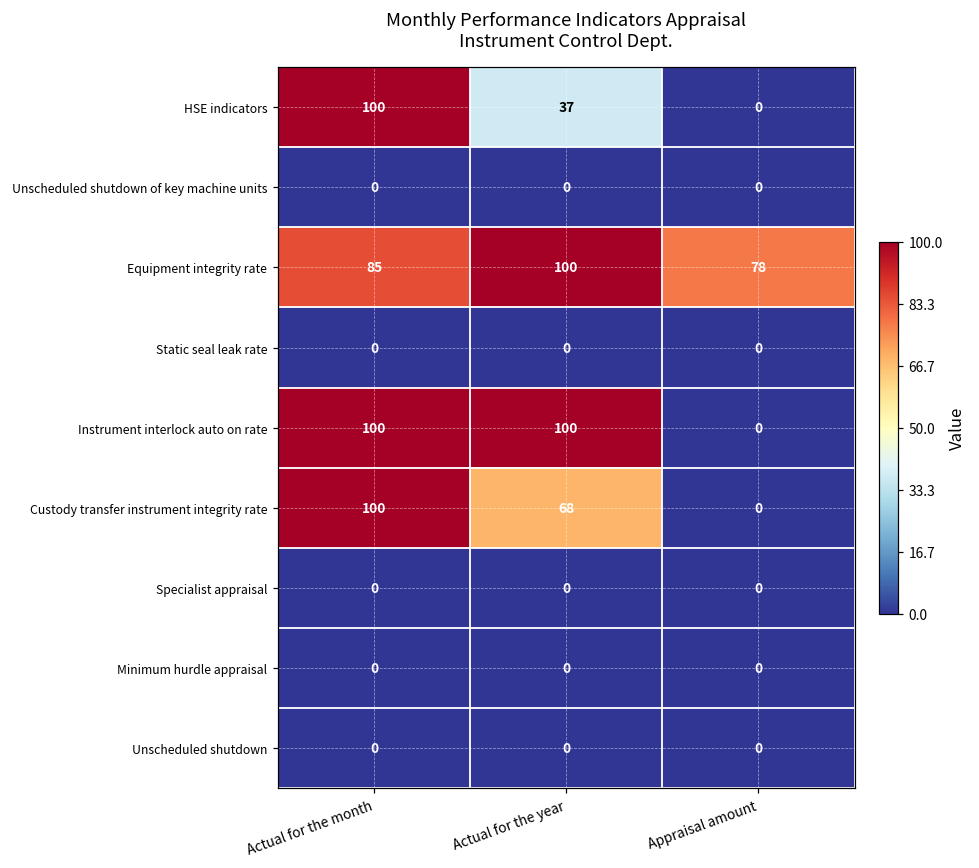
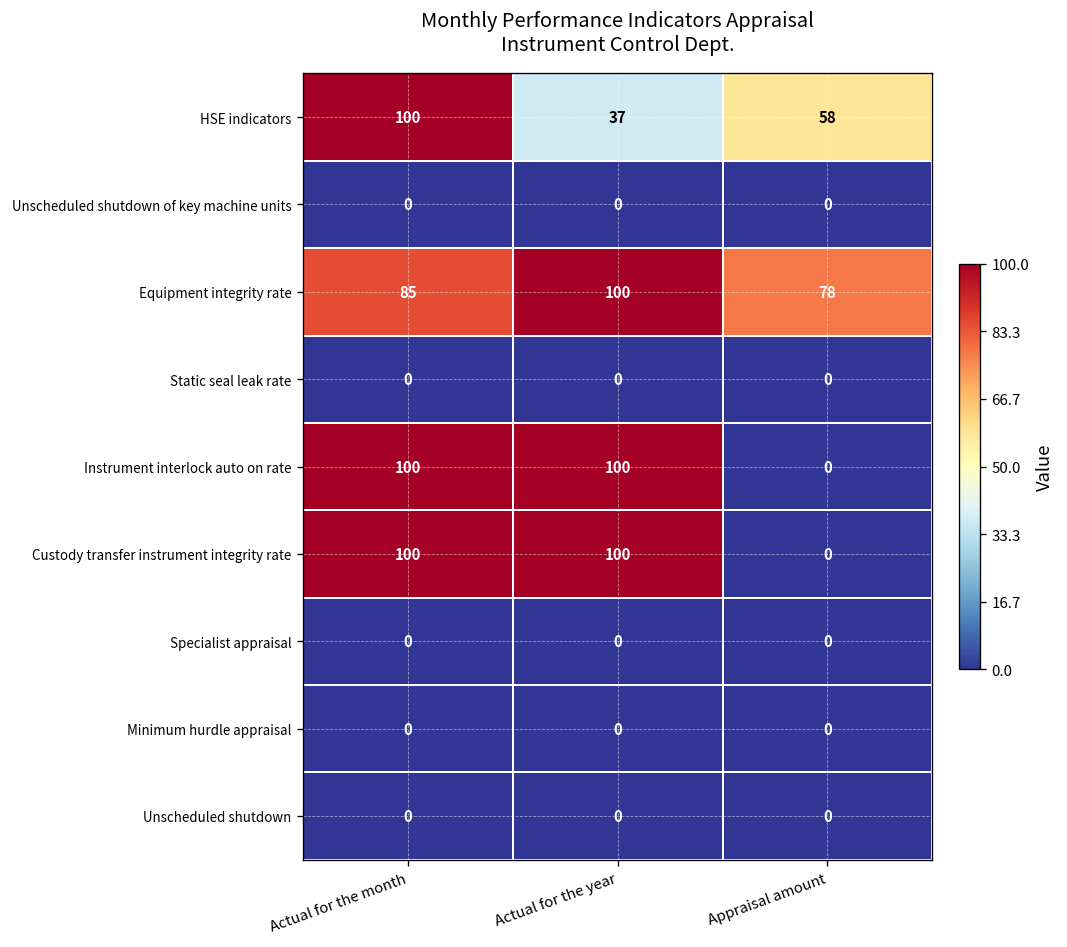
  {
    "HSE indicators": {
      "Actual for the month": 100,
      "Actual for the year": 37,
-     "Appraisal amount": 0
+     "Appraisal amount": 58
    },
    "Unscheduled shutdown of key machine units": {
      "Actual for the month": 0,
      "Actual for the year": 0,
      "Appraisal amount": 0
    },
    "Equipment integrity rate": {
      "Actual for the month": 85,
      "Actual for the year": 100,
      "Appraisal amount": 78
    },
    "Static seal leak rate": {
      "Actual for the month": 0,
      "Actual for the year": 0,
      "Appraisal amount": 0
    },
    "Instrument interlock auto on rate": {
      "Actual for the month": 100,
      "Actual for the year": 100,
      "Appraisal amount": 0
    },
    "Custody transfer instrument integrity rate": {
      "Actual for the month": 100,
-     "Actual for the year": 68,
+     "Actual for the year": 100,
      "Appraisal amount": 0
    },
    "Specialist appraisal": {
      "Actual for the month": 0,
      "Actual for the year": 0,
      "Appraisal amount": 0
    },
    "Minimum hurdle appraisal": {
      "Actual for the month": 0,
      "Actual for the year": 0,
      "Appraisal amount": 0
    },
    "Unscheduled shutdown": {
      "Actual for the month": 0,
      "Actual for the year": 0,
      "Appraisal amount": 0
    }
  }
